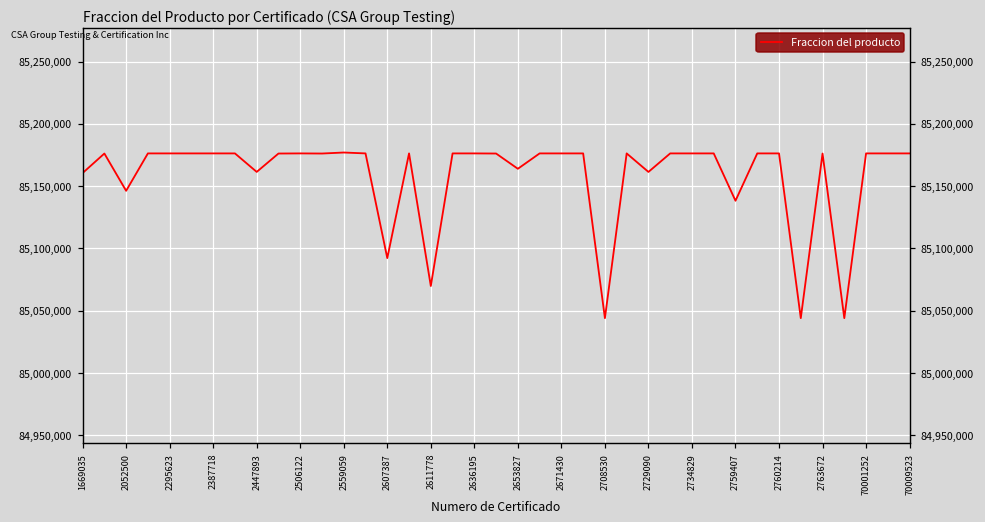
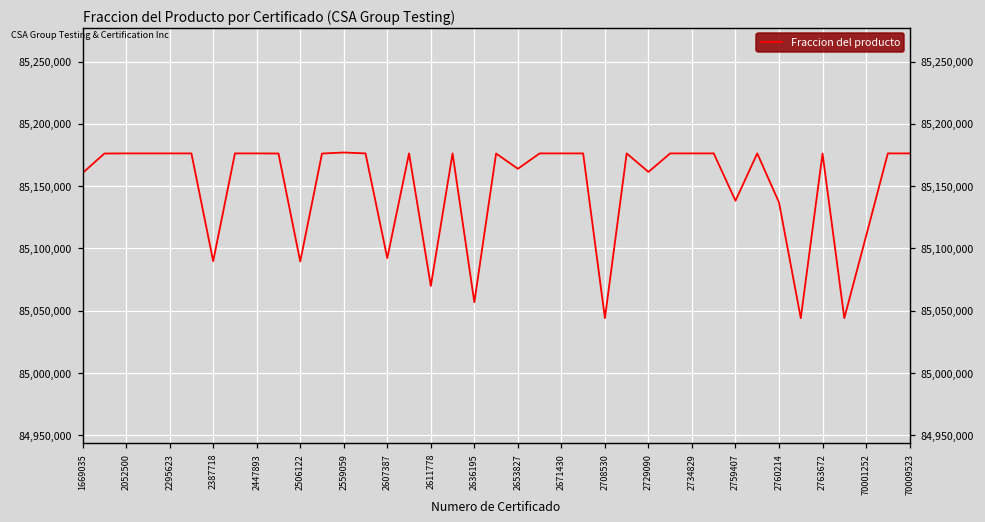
  {
    "1669035": "85,161,000",
-   "2052500": "85,146,000",
+   "2052500": "85,176,000",
    "2295623": "85,176,000",
-   "2387718": "85,176,000",
-   "2447893": "85,161,000",
-   "2506122": "85,176,000",
+   "2387718": "85,090,000",
+   "2447893": "85,176,000",
+   "2506122": "85,090,000",
    "2559059": "85,177,000",
    "2607387": "85,092,000",
    "2611778": "85,070,000",
-   "2636195": "85,176,000",
+   "2636195": "85,057,000",
    "2653827": "85,164,000",
    "2671430": "85,176,000",
    "2708530": "85,044,000",
    "2729090": "85,161,000",
    "2734829": "85,176,000",
    "2759407": "85,138,000",
-   "2760214": "85,176,000",
+   "2760214": "85,137,000",
    "2763672": "85,176,000",
-   "70001252": "85,176,000",
+   "70001252": "85,110,000",
    "70009523": "85,176,000"
  }
